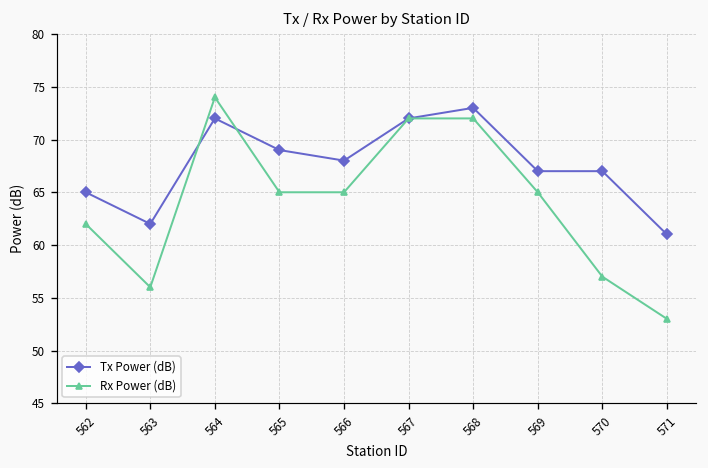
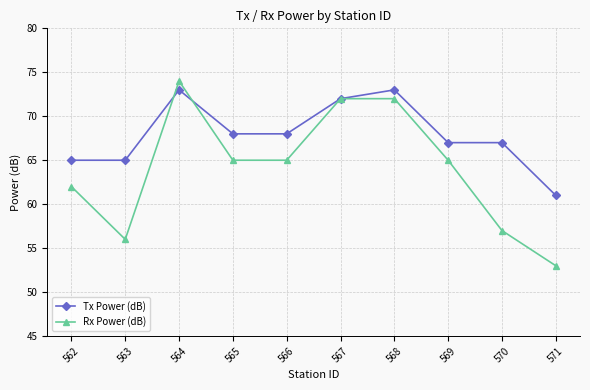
  {
    "Tx Power (dB)": {
      "562": 65,
-     "563": 62,
-     "564": 72,
-     "565": 69,
+     "563": 65,
+     "564": 73,
+     "565": 68,
      "566": 68,
      "568": 73,
      "569": 67,
      "570": 67,
      "571": 61
    },
    "Rx Power (dB)": {
      "562": 62,
      "563": 56,
      "564": 74,
      "565": 65,
      "566": 65,
      "568": 72,
      "569": 65,
      "570": 57,
      "571": 53
    }
  }
